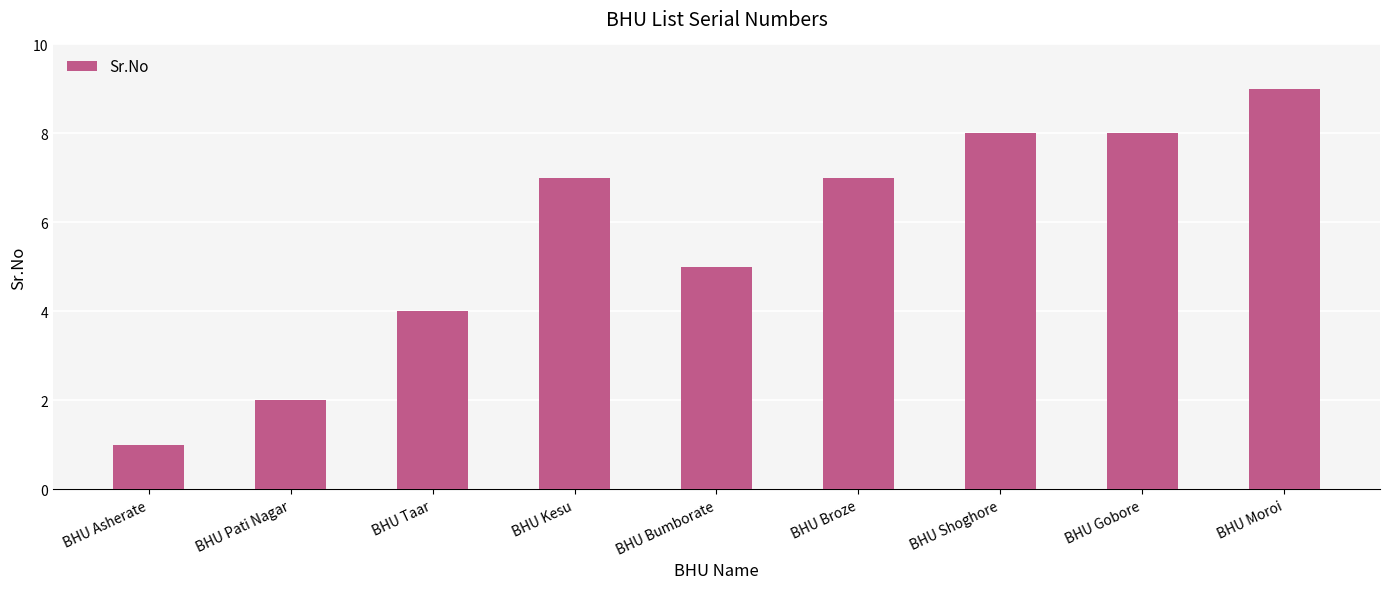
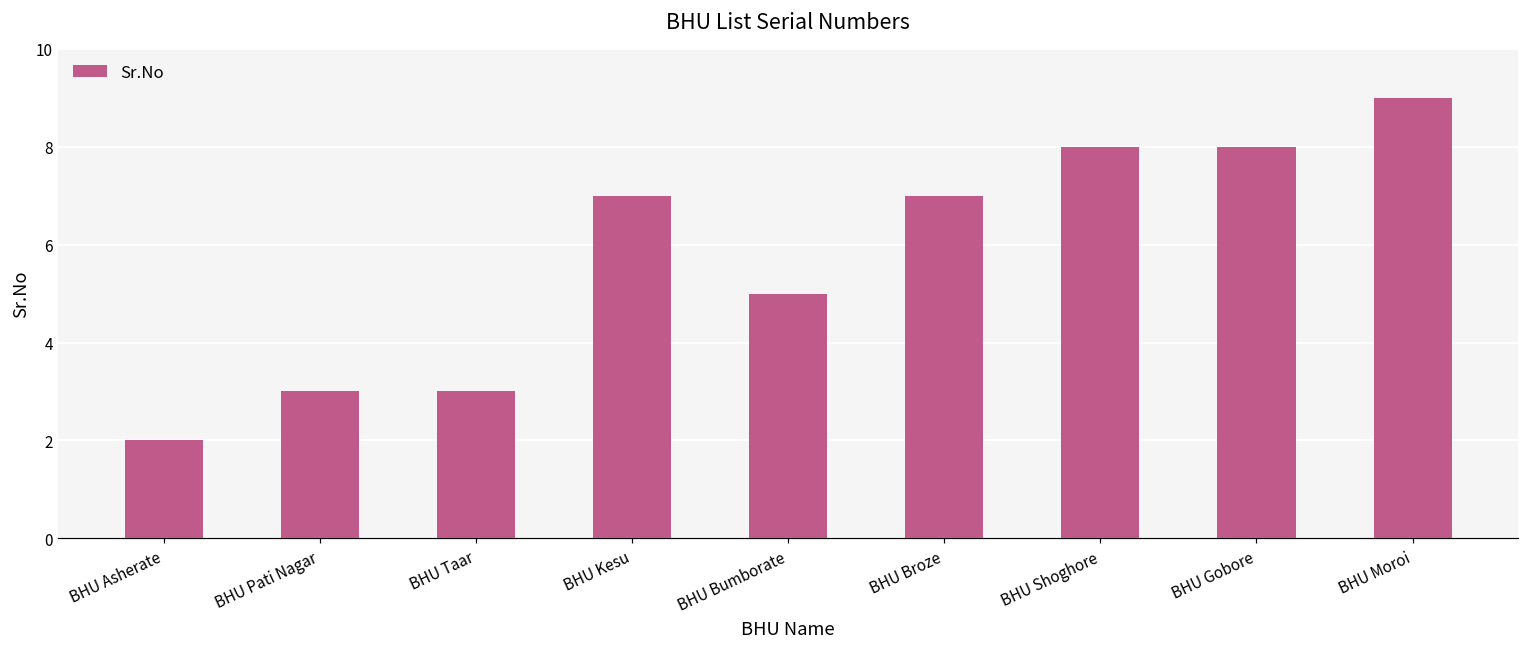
  {
-   "BHU Asherate": 1,
-   "BHU Pati Nagar": 2,
-   "BHU Taar": 4,
+   "BHU Asherate": 2,
+   "BHU Pati Nagar": 3,
+   "BHU Taar": 3,
    "BHU Kesu": 7,
    "BHU Bumborate": 5,
    "BHU Broze": 7,
    "BHU Shoghore": 8,
    "BHU Gobore": 8,
    "BHU Moroi": 9
  }
